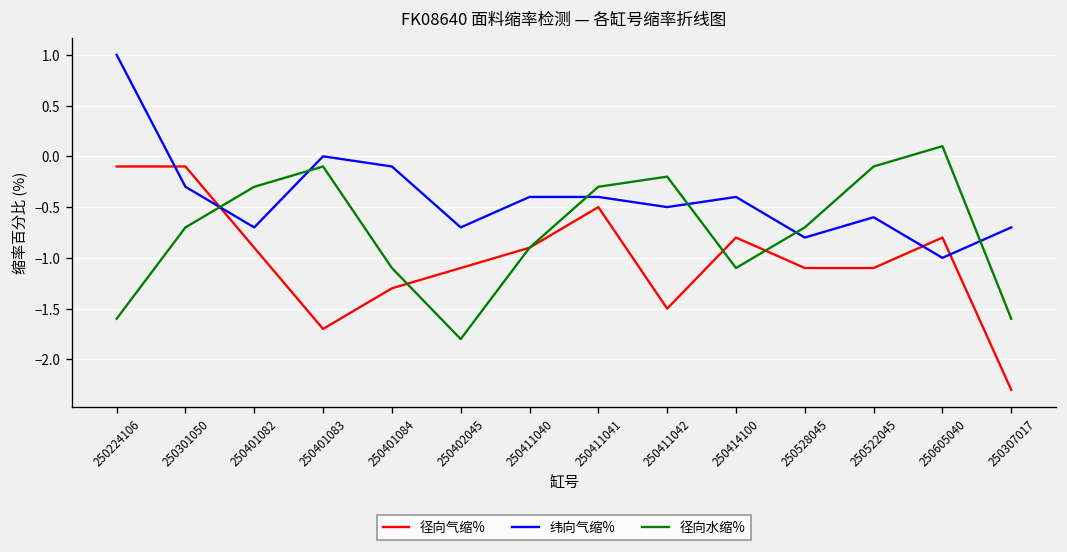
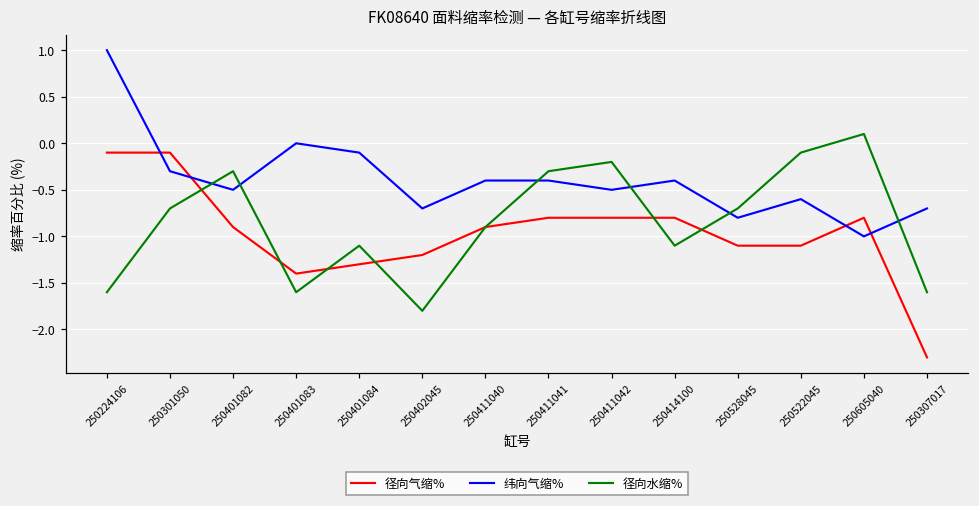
  {
    "径向气缩%": {
      "250224106": -0.1,
      "250301050": -0.1,
      "250401082": -0.9,
-     "250401083": -1.7,
+     "250401083": -1.4,
      "250401084": -1.3,
-     "250402045": -1.1,
-     "250411041": -0.5,
-     "250411042": -1.5,
+     "250402045": -1.2,
+     "250411041": -0.8,
+     "250411042": -0.8,
      "250414100": -0.8,
      "250528045": -1.1,
      "250522045": -1.1,
      "250605040": -0.8,
      "250307017": -2.3
    },
    "纬向气缩%": {
      "250224106": 1.0,
      "250301050": -0.3,
-     "250401082": -0.7,
+     "250401082": -0.5,
      "250401083": 0.0,
      "250401084": -0.1,
      "250402045": -0.7,
      "250411040": -0.4,
      "250411041": -0.4,
      "250411042": -0.5,
      "250414100": -0.4,
      "250528045": -0.8,
      "250522045": -0.6,
      "250605040": -1.0,
      "250307017": -0.7
    },
    "径向水缩%": {
      "250224106": -1.6,
      "250301050": -0.7,
      "250401082": -0.3,
-     "250401083": -0.1,
+     "250401083": -1.6,
      "250401084": -1.1,
      "250402045": -1.8,
      "250411041": -0.3,
      "250411042": -0.2,
      "250414100": -1.1,
      "250528045": -0.7,
      "250522045": -0.1,
      "250605040": 0.1,
      "250307017": -1.6
    }
  }
